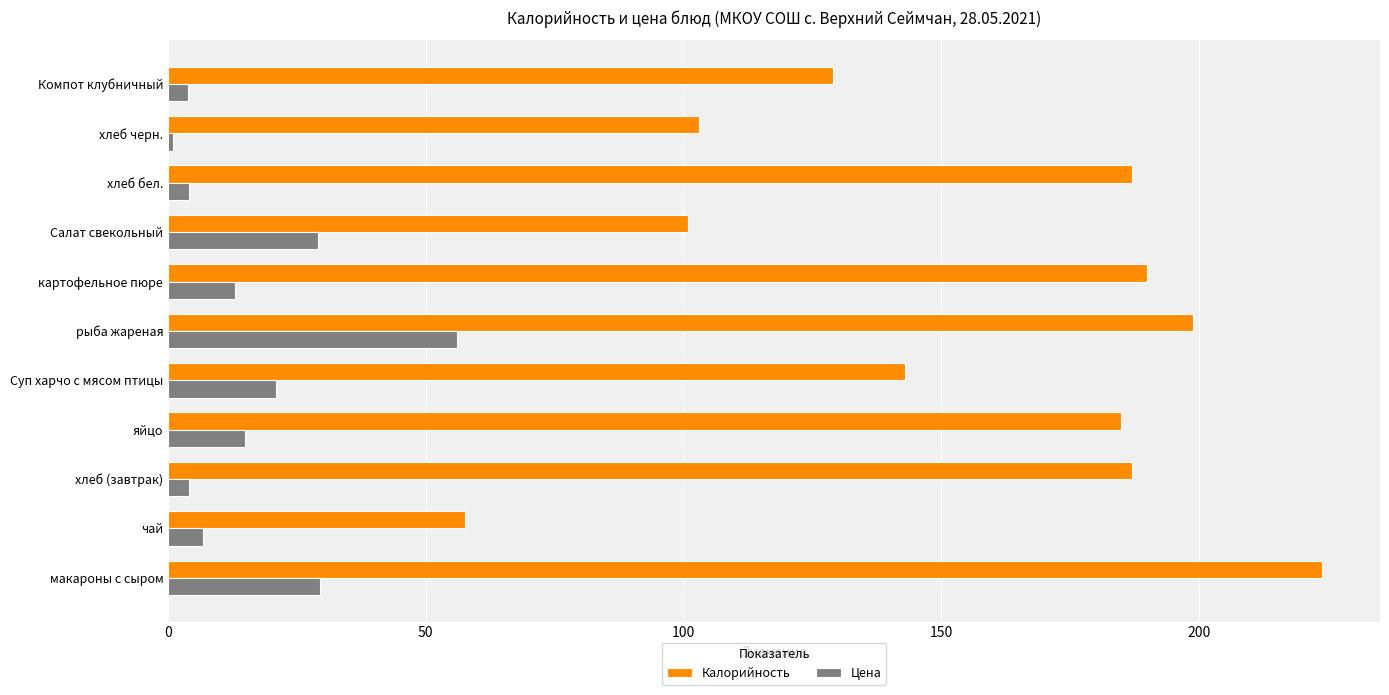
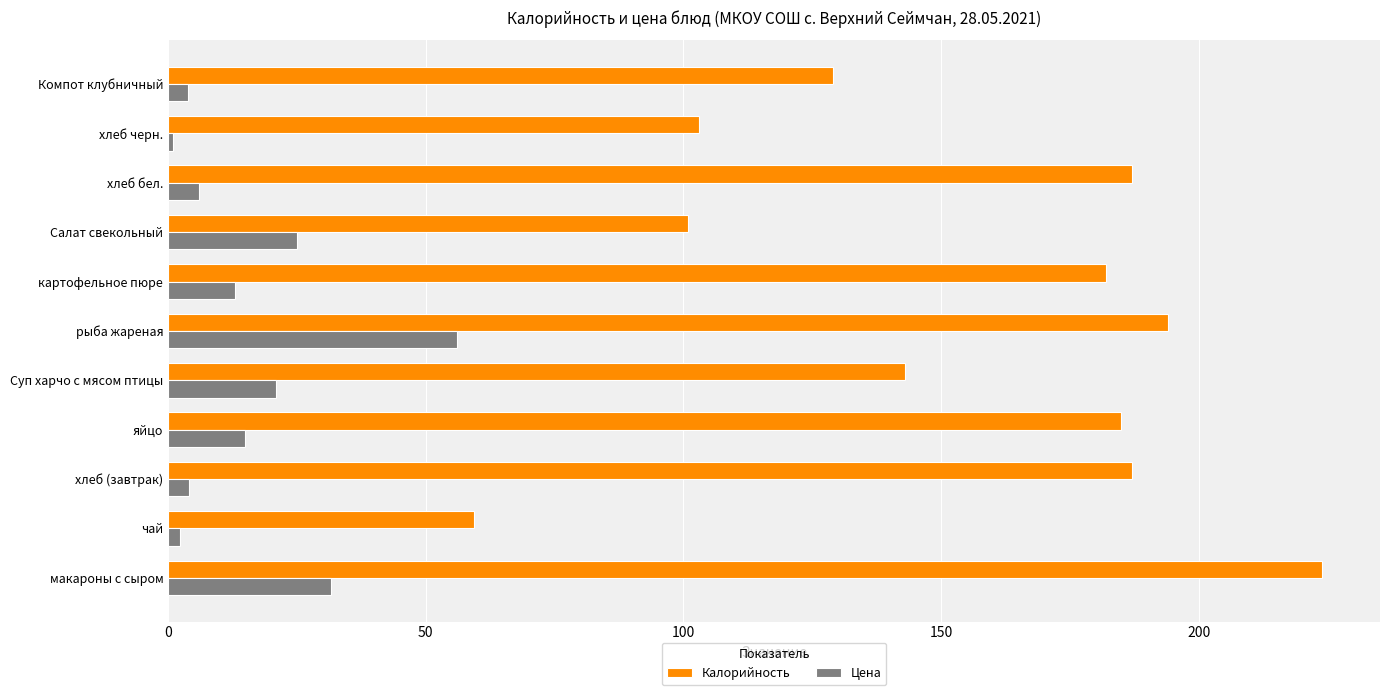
  {
    "Калорийность": {
      "Компот клубничный": 129,
      "хлеб черн.": 103,
      "хлеб бел.": 187,
      "Салат свекольный": 101,
-     "картофельное пюре": 190,
-     "рыба жареная": 199,
+     "картофельное пюре": 182,
+     "рыба жареная": 194,
      "Суп харчо с мясом птицы": 143,
      "яйцо": 185,
      "хлеб (завтрак)": 187,
-     "чай": 58,
+     "чай": 59,
      "макароны с сыром": 224
    },
    "Цена": {
      "Компот клубничный": 4,
      "хлеб черн.": 1,
-     "хлеб бел.": 4,
-     "Салат свекольный": 29,
+     "хлеб бел.": 6,
+     "Салат свекольный": 25,
      "картофельное пюре": 13,
      "рыба жареная": 56,
      "Суп харчо с мясом птицы": 21,
      "яйцо": 15,
      "хлеб (завтрак)": 4,
-     "чай": 7,
-     "макароны с сыром": 30
+     "чай": 2,
+     "макароны с сыром": 32
    }
  }
